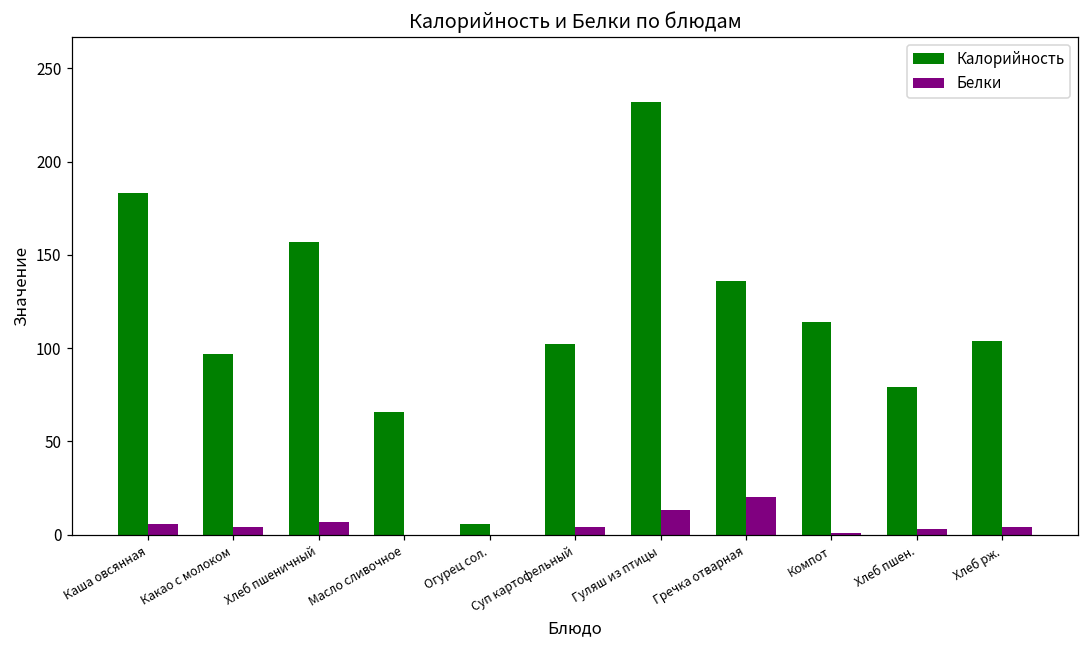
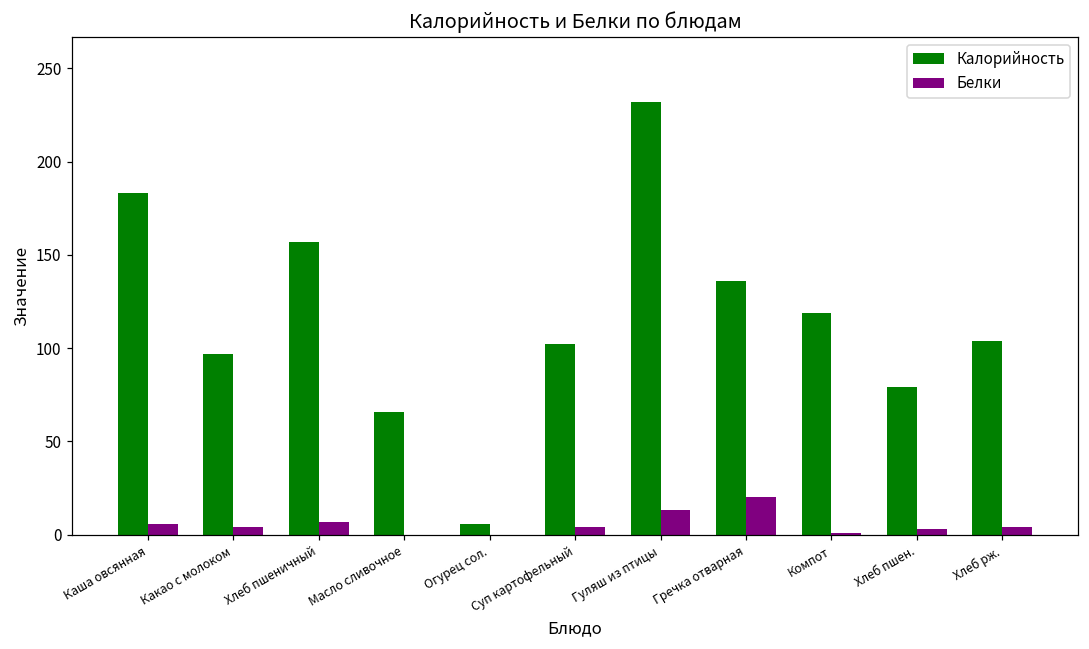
  {
    "Калорийность": {
      "Каша овсянная": 183,
      "Какао с молоком": 97,
      "Хлеб пшеничный": 157,
      "Масло сливочное": 66,
      "Огурец сол.": 6,
      "Суп картофельный": 102,
      "Гуляш из птицы": 232,
      "Гречка отварная": 136,
-     "Компот": 114,
+     "Компот": 119,
      "Хлеб пшен.": 79,
      "Хлеб рж.": 104
    },
    "Белки": {
      "Каша овсянная": 6,
      "Какао с молоком": 4,
      "Хлеб пшеничный": 7,
      "Масло сливочное": 0,
      "Огурец сол.": 0,
      "Суп картофельный": 4,
      "Гуляш из птицы": 13,
      "Гречка отварная": 20,
      "Хлеб пшен.": 3,
      "Хлеб рж.": 4
    }
  }
